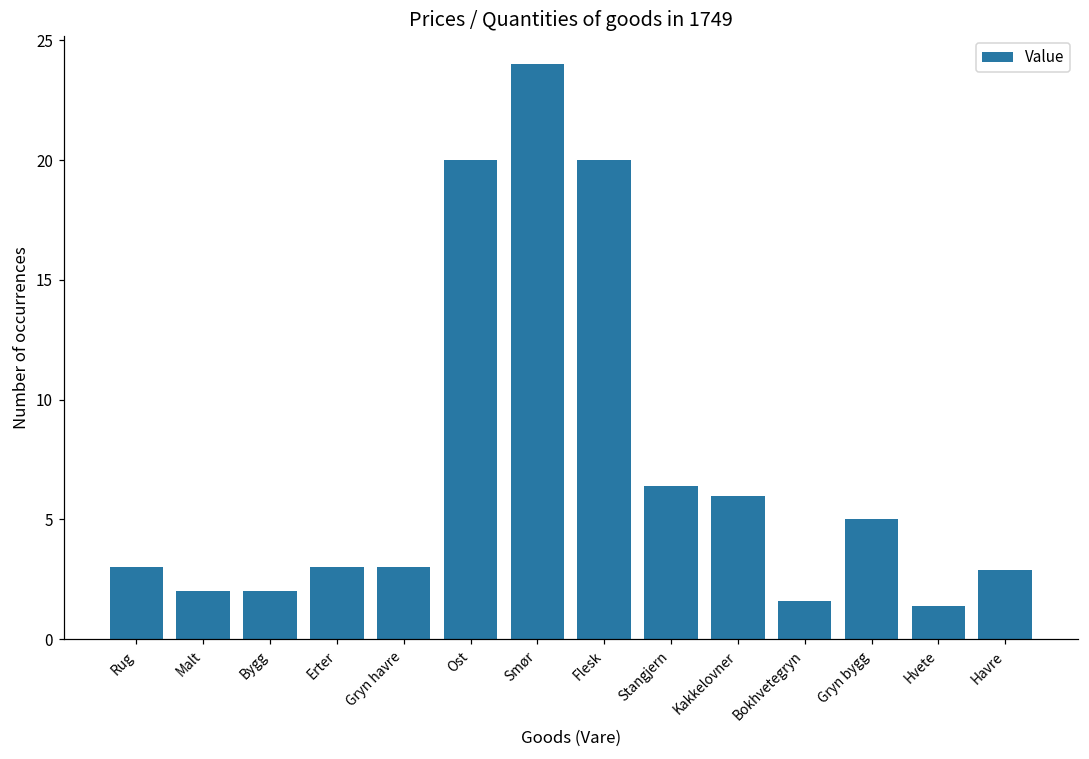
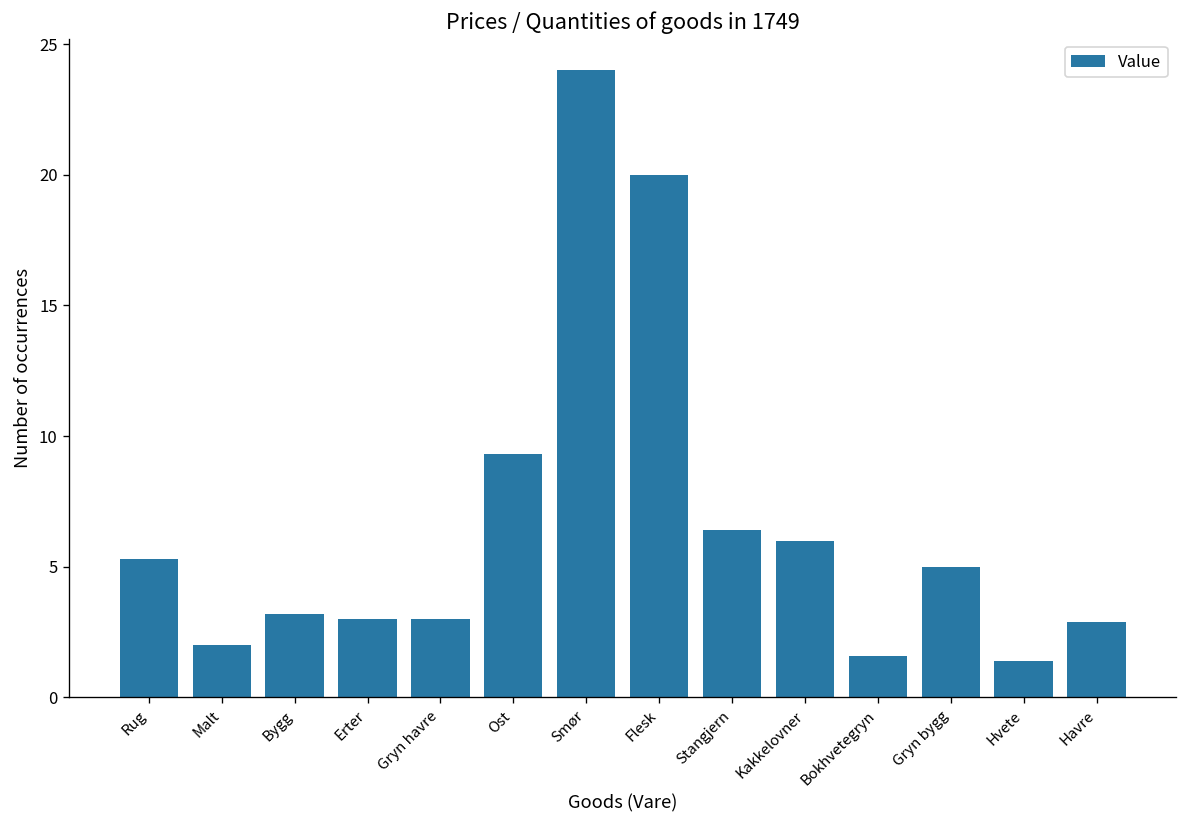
  {
-   "Rug": 3.0,
+   "Rug": 5.3,
    "Malt": 2.0,
-   "Bygg": 2.0,
+   "Bygg": 3.2,
    "Erter": 3.0,
    "Gryn havre": 3.0,
-   "Ost": 20.0,
+   "Ost": 9.3,
    "Smør": 24.0,
    "Flesk": 20.0,
    "Stangjern": 6.4,
    "Kakkelovner": 6.0,
    "Bokhvetegryn": 1.6,
    "Gryn bygg": 5.0,
    "Hvete": 1.4,
    "Havre": 2.9
  }
